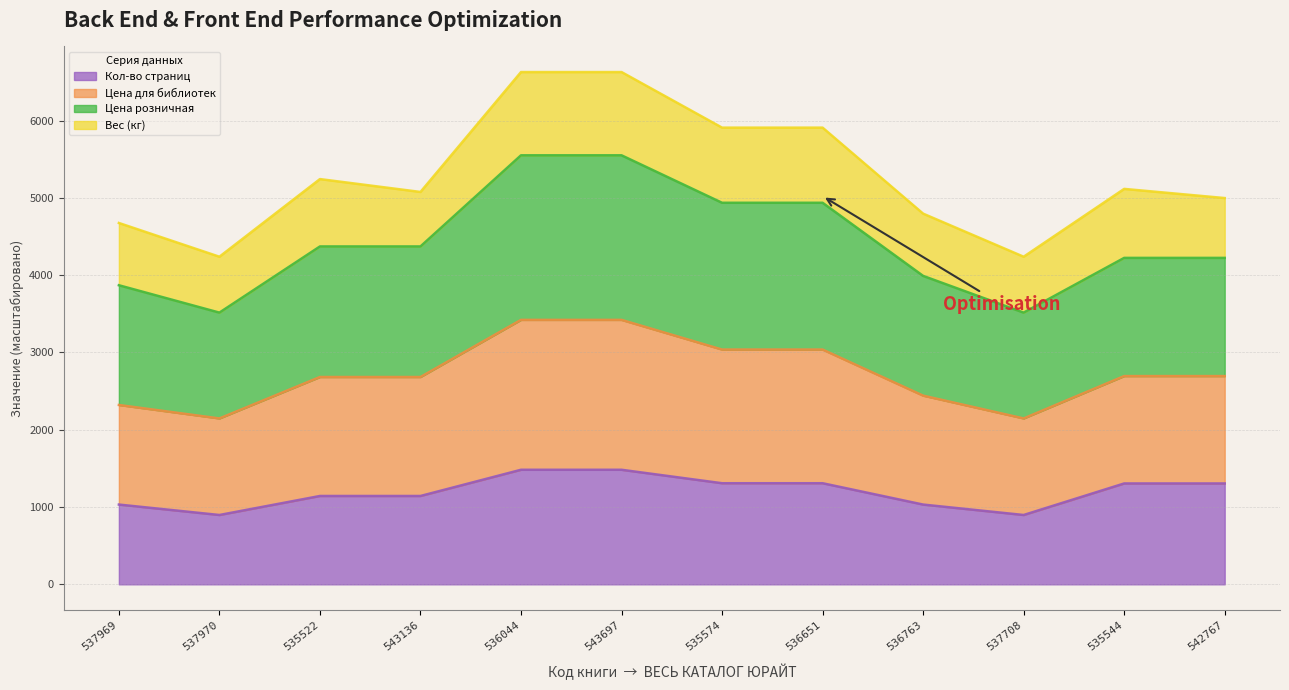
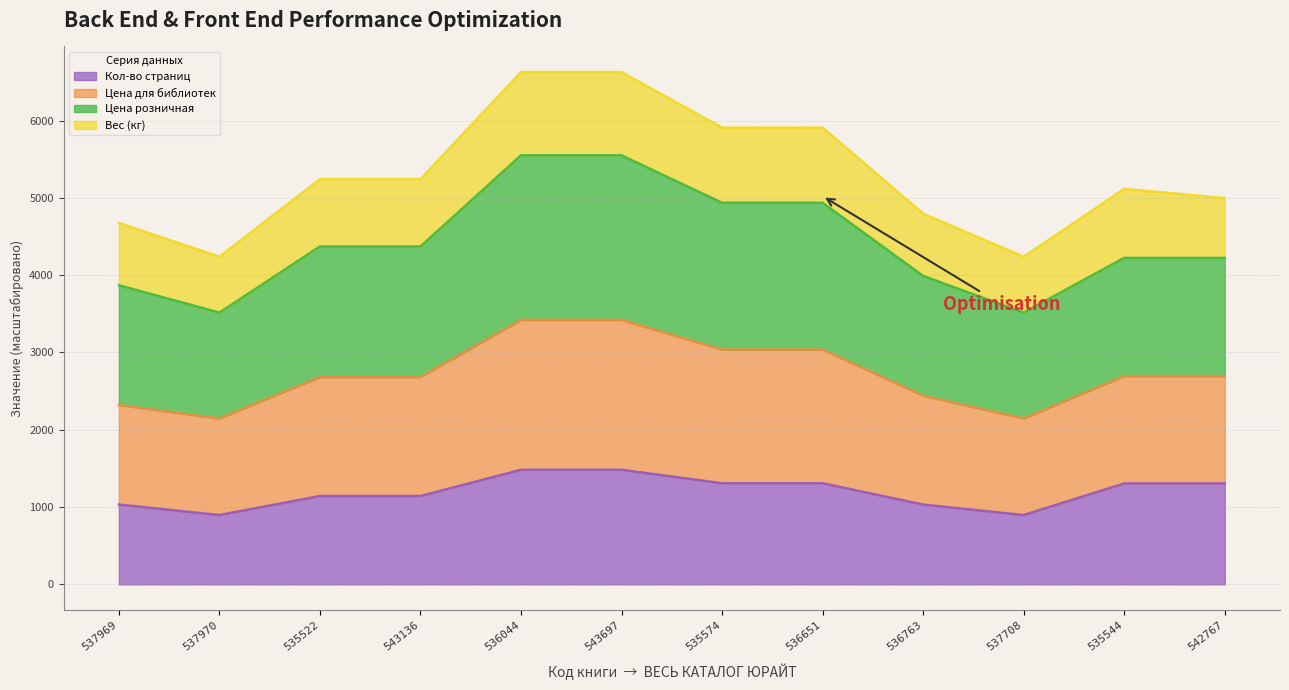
  {
    "Кол-во страниц": {
      "537969": 1000,
      "537970": 900,
      "535522": 1100,
      "543136": 1100,
      "536044": 1500,
      "543697": 1500,
      "535574": 1300,
      "536651": 1300,
      "536763": 1000,
      "537708": 900,
      "535544": 1300,
      "542767": 1300
    },
    "Цена для библиотек": {
      "537969": 1300,
      "537970": 1200,
      "535522": 1500,
      "543136": 1500,
      "536044": 1900,
      "543697": 1900,
      "535574": 1700,
      "536651": 1700,
      "536763": 1400,
      "537708": 1200,
      "535544": 1400,
      "542767": 1400
    },
    "Цена розничная": {
      "537969": 1500,
      "537970": 1400,
      "535522": 1700,
      "543136": 1700,
      "536044": 2100,
      "543697": 2100,
      "535574": 1900,
      "536651": 1900,
      "536763": 1500,
      "537708": 1400,
      "535544": 1500,
      "542767": 1500
    },
    "Вес (кг)": {
      "537969": 800,
      "537970": 700,
      "535522": 900,
-     "543136": 700,
+     "543136": 900,
      "536044": 1100,
      "543697": 1100,
      "535574": 1000,
      "536651": 1000,
      "536763": 800,
      "537708": 700,
      "535544": 900,
      "542767": 800
    }
  }
